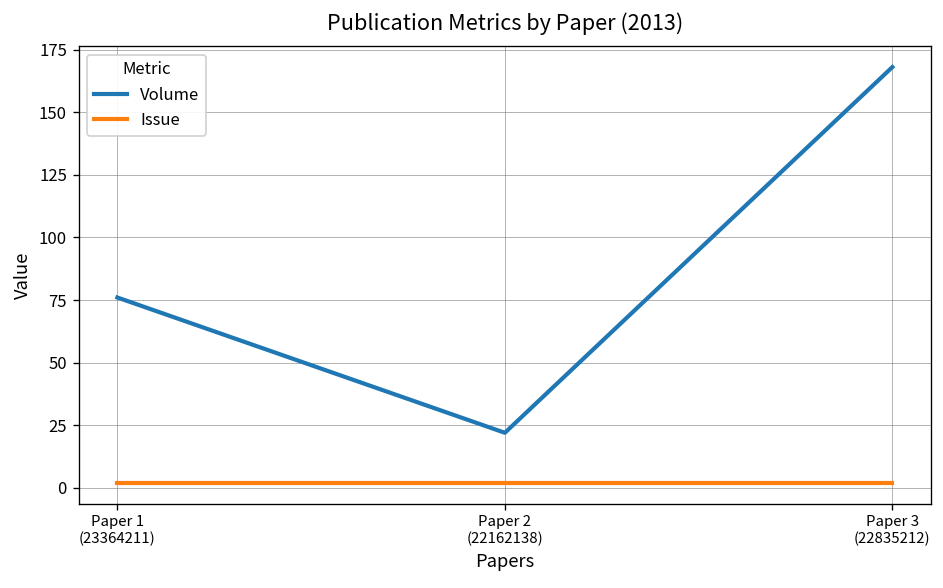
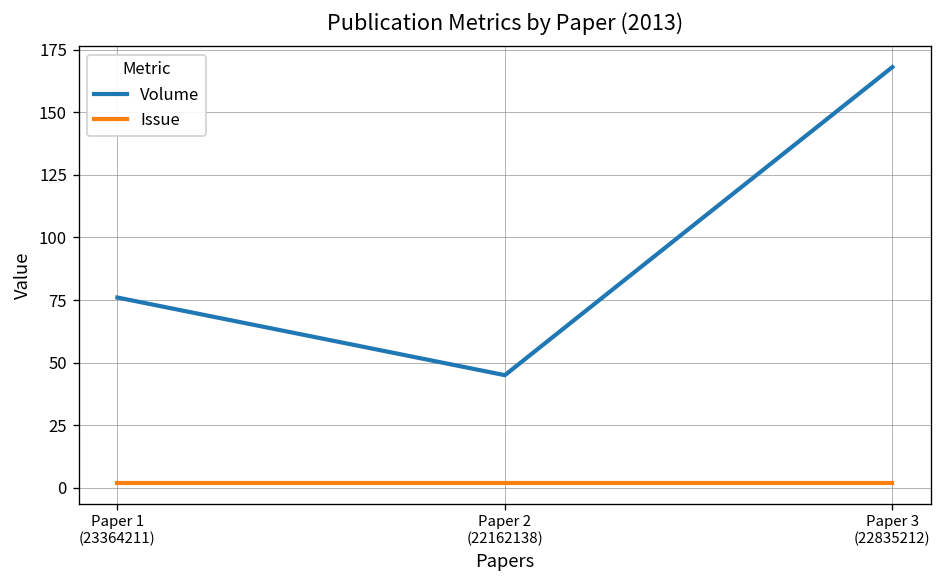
  {
    "Volume": {
      "Paper 1 (23364211)": 76,
-     "Paper 2 (22162138)": 22,
+     "Paper 2 (22162138)": 45,
      "Paper 3 (22835212)": 168
    },
    "Issue": {
      "Paper 1 (23364211)": 2,
      "Paper 2 (22162138)": 2,
      "Paper 3 (22835212)": 2
    }
  }
